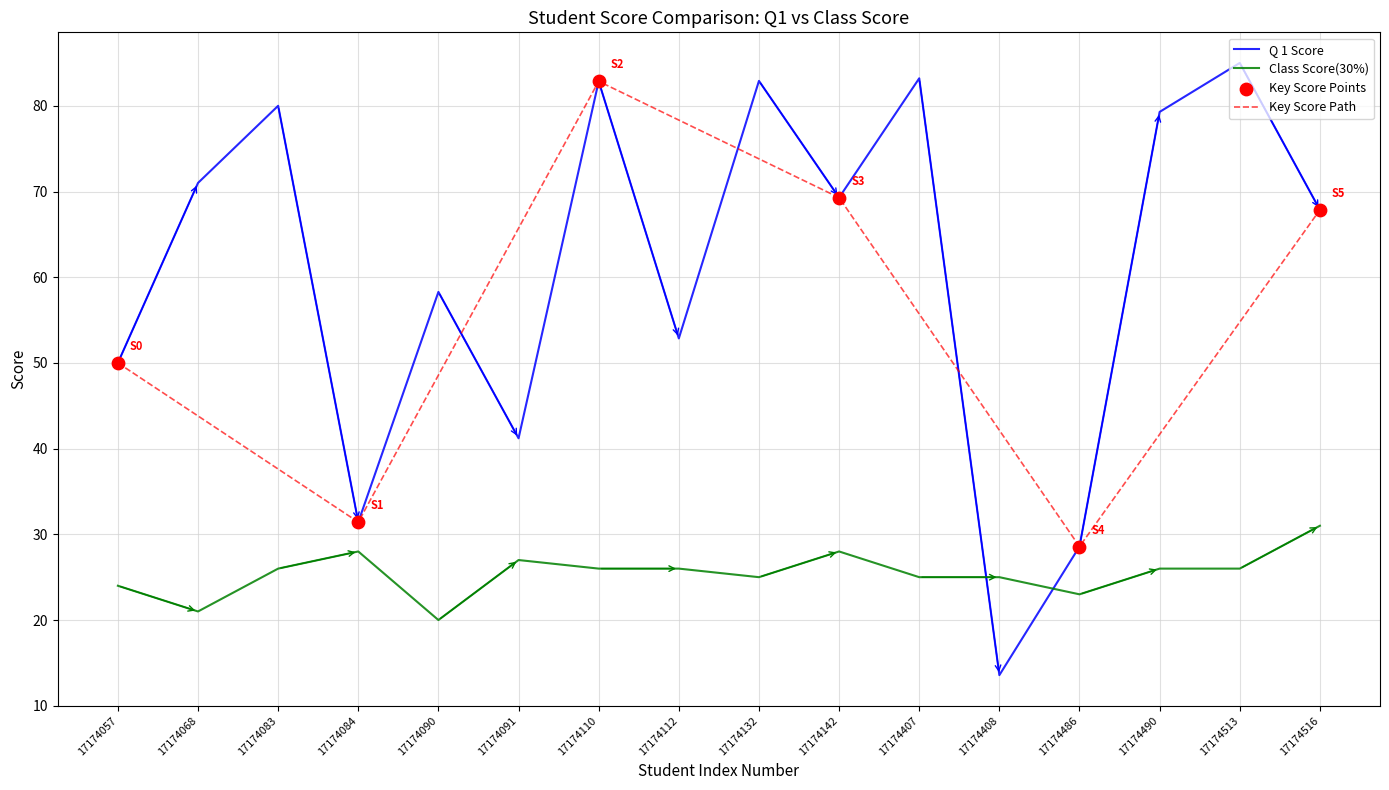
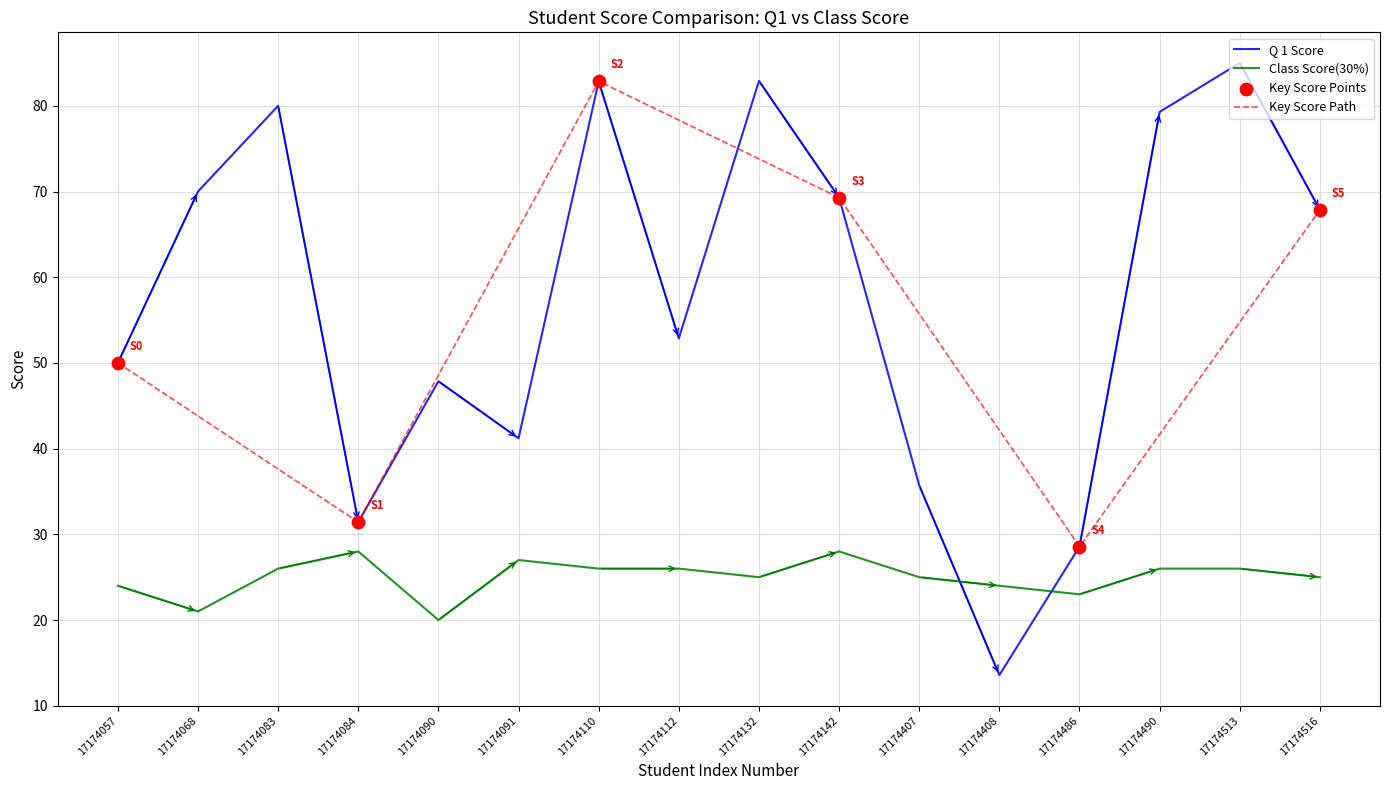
  {
    "Q 1 Score": {
-     "17174068": 71,
+     "17174068": 70,
      "17174083": 80,
-     "17174090": 58,
+     "17174090": 48,
      "17174091": 41,
      "17174112": 53,
      "17174132": 83,
-     "17174407": 83,
+     "17174407": 36,
      "17174408": 14,
      "17174490": 79
    },
    "Class Score(30%)": {
      "17174057": 24,
      "17174068": 21,
      "17174083": 26,
      "17174084": 28,
      "17174090": 20,
      "17174091": 27,
      "17174110": 26,
      "17174112": 26,
      "17174132": 25,
      "17174142": 28,
      "17174407": 25,
-     "17174408": 25,
+     "17174408": 24,
      "17174486": 23,
      "17174490": 26,
      "17174513": 26,
-     "17174516": 31
+     "17174516": 25
    }
  }
